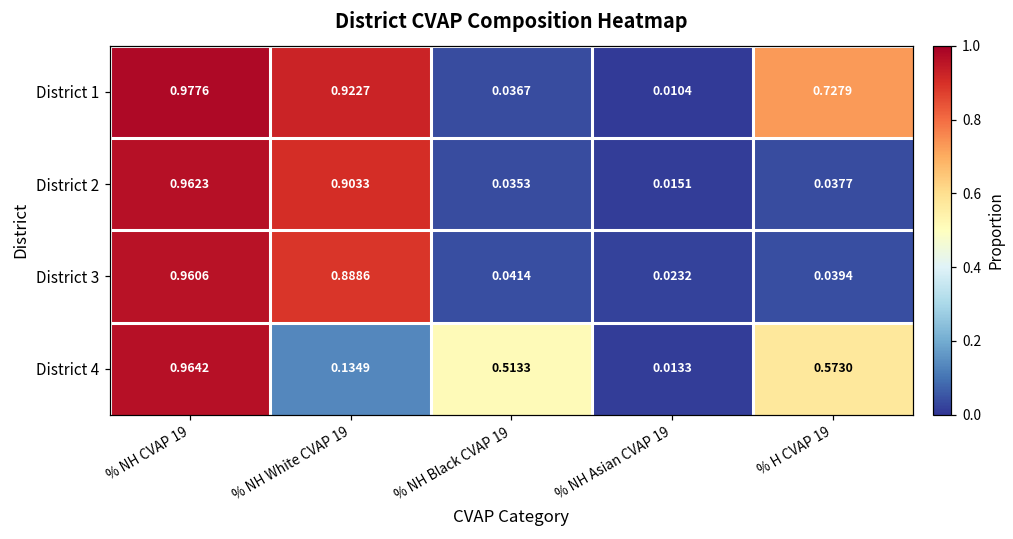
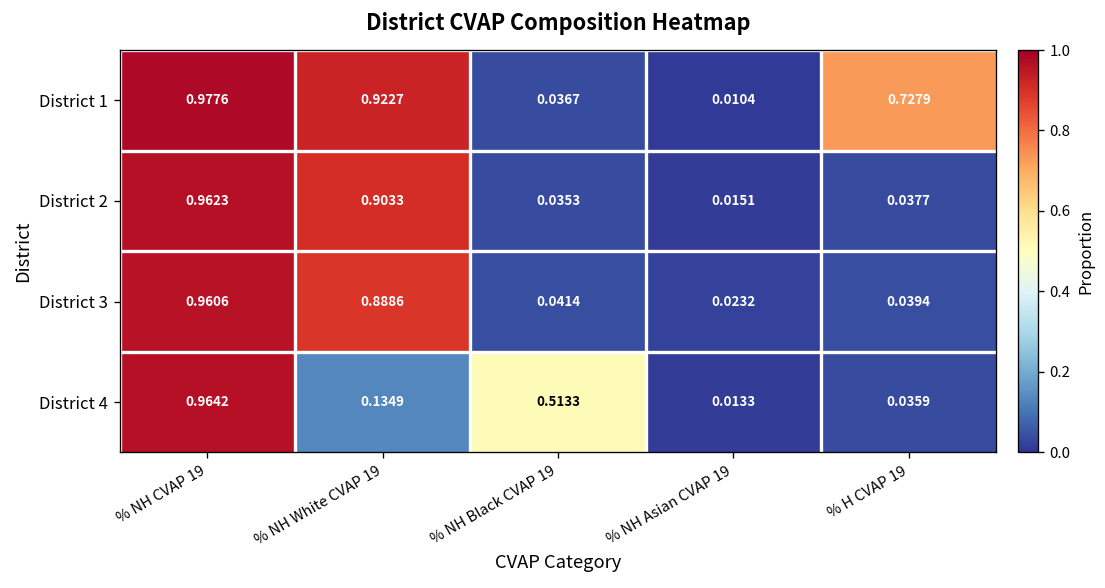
  {
    "District 1": {
      "% NH CVAP 19": 0.9776,
      "% NH White CVAP 19": 0.9227,
      "% NH Black CVAP 19": 0.0367,
      "% NH Asian CVAP 19": 0.0104,
      "% H CVAP 19": 0.7279
    },
    "District 2": {
      "% NH CVAP 19": 0.9623,
      "% NH White CVAP 19": 0.9033,
      "% NH Black CVAP 19": 0.0353,
      "% NH Asian CVAP 19": 0.0151,
      "% H CVAP 19": 0.0377
    },
    "District 3": {
      "% NH CVAP 19": 0.9606,
      "% NH White CVAP 19": 0.8886,
      "% NH Black CVAP 19": 0.0414,
      "% NH Asian CVAP 19": 0.0232,
      "% H CVAP 19": 0.0394
    },
    "District 4": {
      "% NH CVAP 19": 0.9642,
      "% NH White CVAP 19": 0.1349,
      "% NH Black CVAP 19": 0.5133,
      "% NH Asian CVAP 19": 0.0133,
-     "% H CVAP 19": 0.5730
+     "% H CVAP 19": 0.0359
    }
  }
